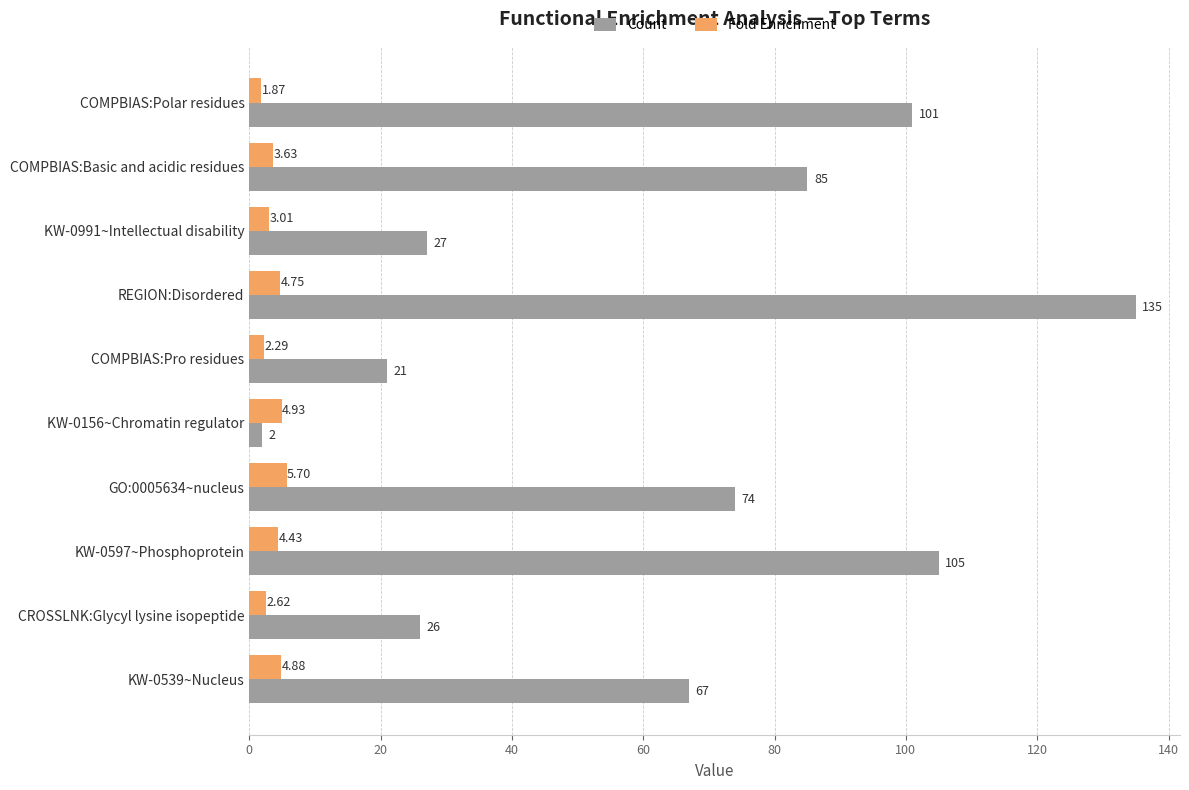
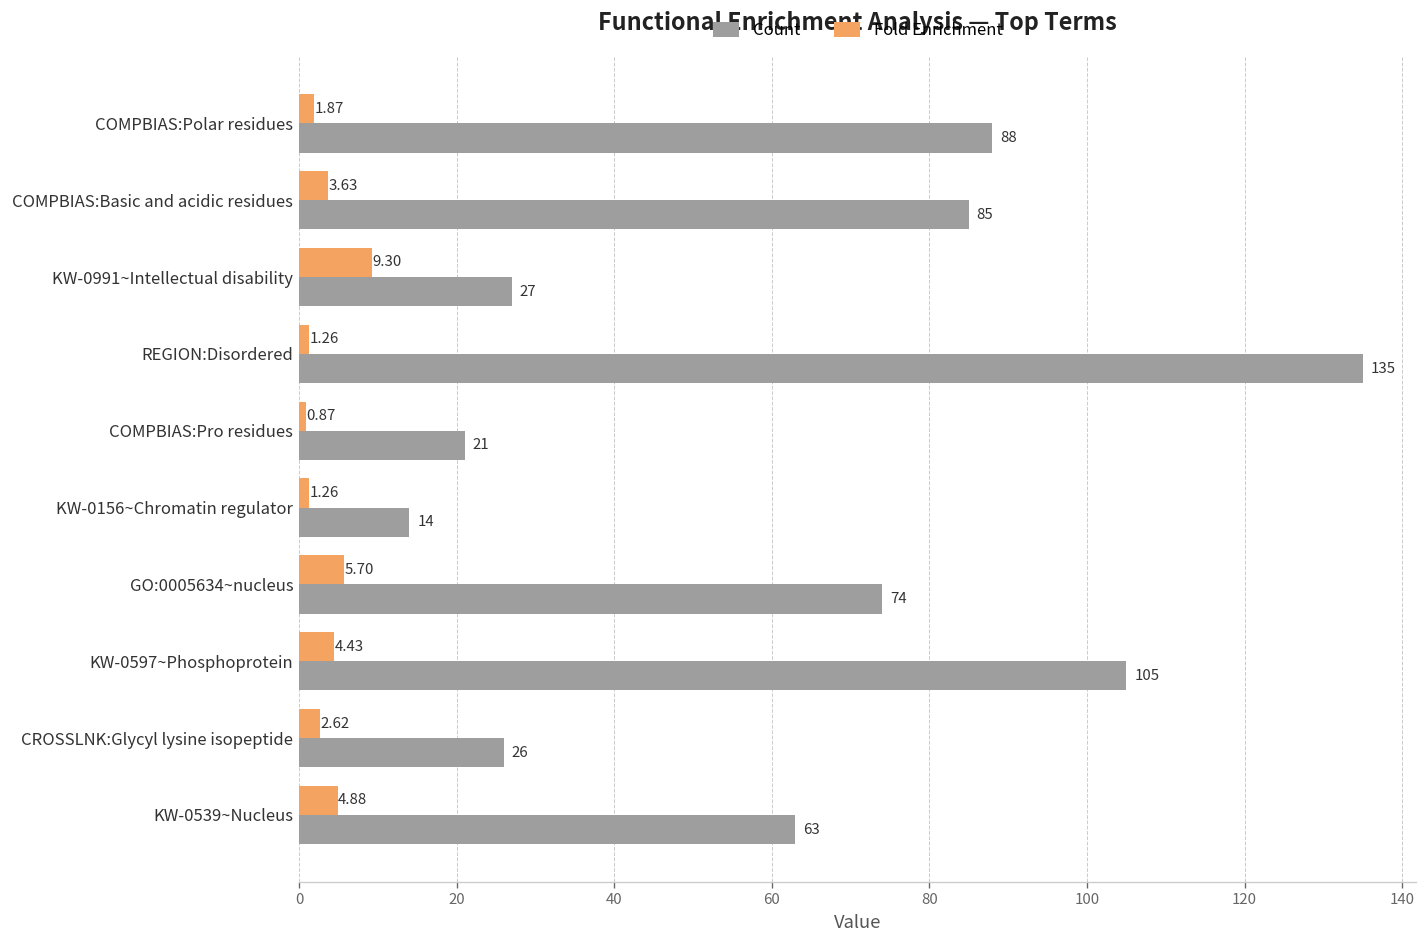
  {
    "Count": {
-     "COMPBIAS:Polar residues": 101,
+     "COMPBIAS:Polar residues": 88,
      "COMPBIAS:Basic and acidic residues": 85,
      "KW-0991~Intellectual disability": 27,
      "REGION:Disordered": 135,
      "COMPBIAS:Pro residues": 21,
-     "KW-0156~Chromatin regulator": 2,
+     "KW-0156~Chromatin regulator": 14,
      "GO:0005634~nucleus": 74,
      "KW-0597~Phosphoprotein": 105,
      "CROSSLNK:Glycyl lysine isopeptide": 26,
-     "KW-0539~Nucleus": 67
+     "KW-0539~Nucleus": 63
    },
    "Fold Enrichment": {
      "COMPBIAS:Polar residues": 1.87,
      "COMPBIAS:Basic and acidic residues": 3.63,
-     "KW-0991~Intellectual disability": 3.01,
-     "REGION:Disordered": 4.75,
-     "COMPBIAS:Pro residues": 2.29,
-     "KW-0156~Chromatin regulator": 4.93,
+     "KW-0991~Intellectual disability": 9.30,
+     "REGION:Disordered": 1.26,
+     "COMPBIAS:Pro residues": 0.87,
+     "KW-0156~Chromatin regulator": 1.26,
      "GO:0005634~nucleus": 5.70,
      "KW-0597~Phosphoprotein": 4.43,
      "CROSSLNK:Glycyl lysine isopeptide": 2.62,
      "KW-0539~Nucleus": 4.88
    }
  }
